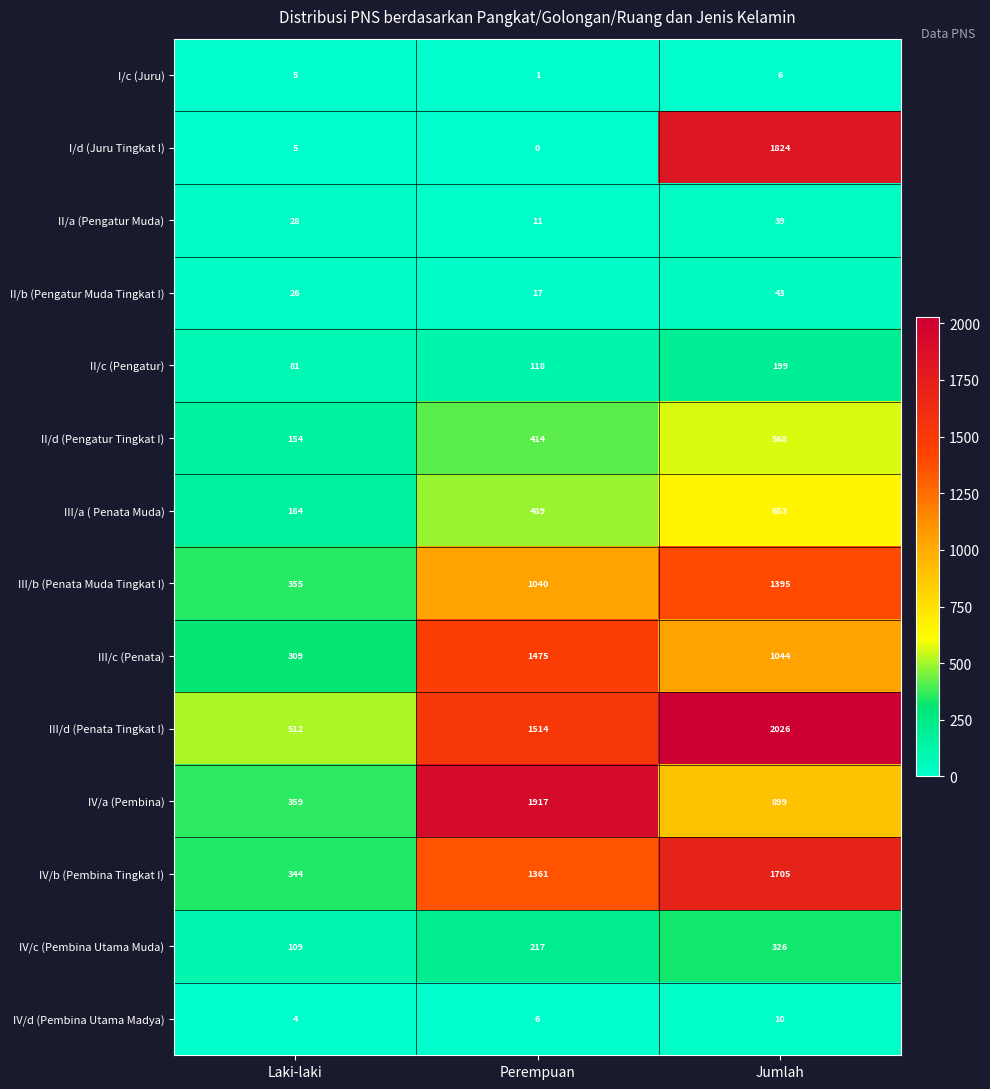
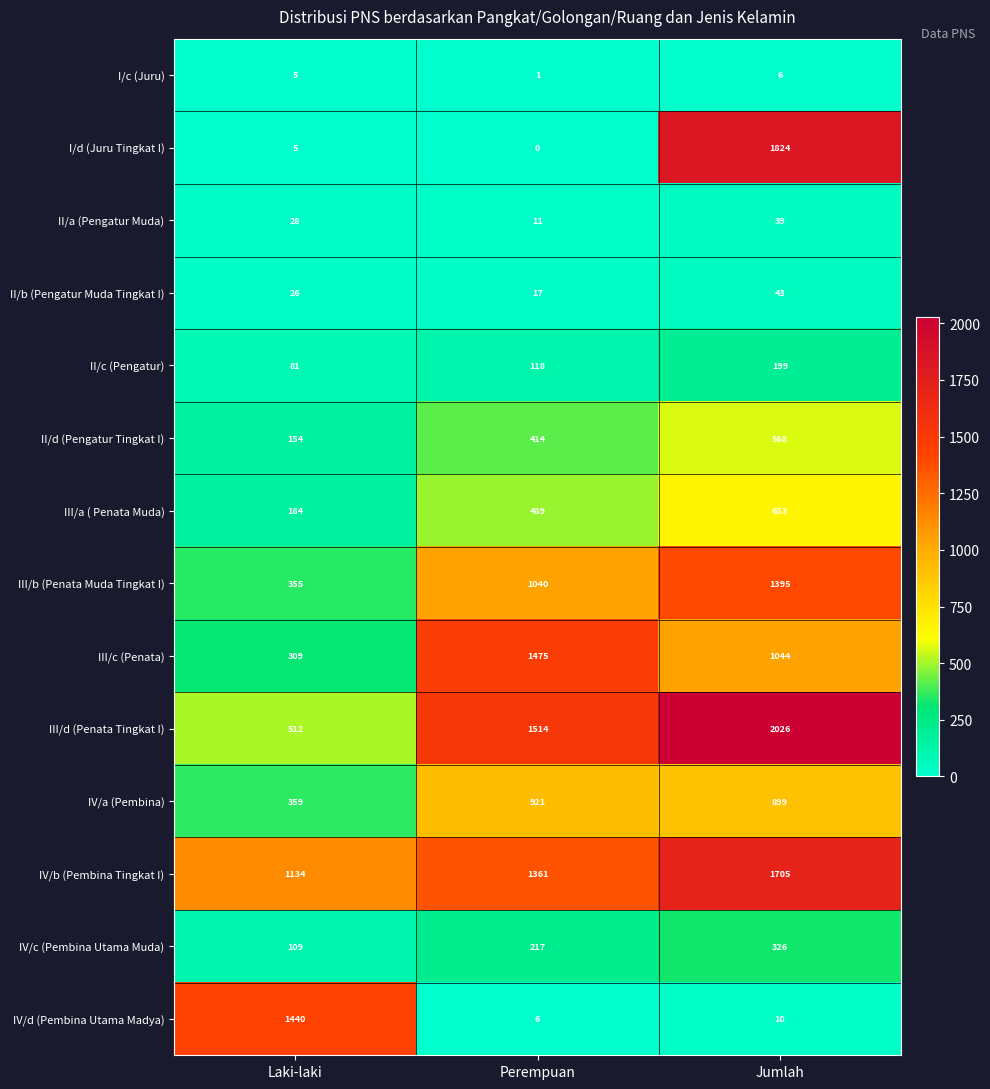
  {
    "I/c (Juru)": {
      "Laki-laki": 5,
      "Perempuan": 1,
      "Jumlah": 6
    },
    "I/d (Juru Tingkat I)": {
      "Laki-laki": 5,
      "Perempuan": 0,
      "Jumlah": 1824
    },
    "II/a (Pengatur Muda)": {
      "Laki-laki": 28,
      "Perempuan": 11,
      "Jumlah": 39
    },
    "II/b (Pengatur Muda Tingkat I)": {
      "Laki-laki": 26,
      "Perempuan": 17,
      "Jumlah": 43
    },
    "II/c (Pengatur)": {
      "Laki-laki": 81,
      "Perempuan": 118,
      "Jumlah": 199
    },
    "II/d (Pengatur Tingkat I)": {
      "Laki-laki": 154,
      "Perempuan": 414,
      "Jumlah": 568
    },
    "III/a ( Penata Muda)": {
      "Laki-laki": 164,
      "Perempuan": 489,
      "Jumlah": 653
    },
    "III/b (Penata Muda Tingkat I)": {
      "Laki-laki": 355,
      "Perempuan": 1040,
      "Jumlah": 1395
    },
    "III/c (Penata)": {
      "Laki-laki": 309,
      "Perempuan": 1475,
      "Jumlah": 1044
    },
    "III/d (Penata Tingkat I)": {
      "Laki-laki": 512,
      "Perempuan": 1514,
      "Jumlah": 2026
    },
    "IV/a (Pembina)": {
      "Laki-laki": 359,
-     "Perempuan": 1917,
+     "Perempuan": 921,
      "Jumlah": 899
    },
    "IV/b (Pembina Tingkat I)": {
-     "Laki-laki": 344,
+     "Laki-laki": 1134,
      "Perempuan": 1361,
      "Jumlah": 1705
    },
    "IV/c (Pembina Utama Muda)": {
      "Laki-laki": 109,
      "Perempuan": 217,
      "Jumlah": 326
    },
    "IV/d (Pembina Utama Madya)": {
-     "Laki-laki": 4,
+     "Laki-laki": 1440,
      "Perempuan": 6,
      "Jumlah": 10
    }
  }
